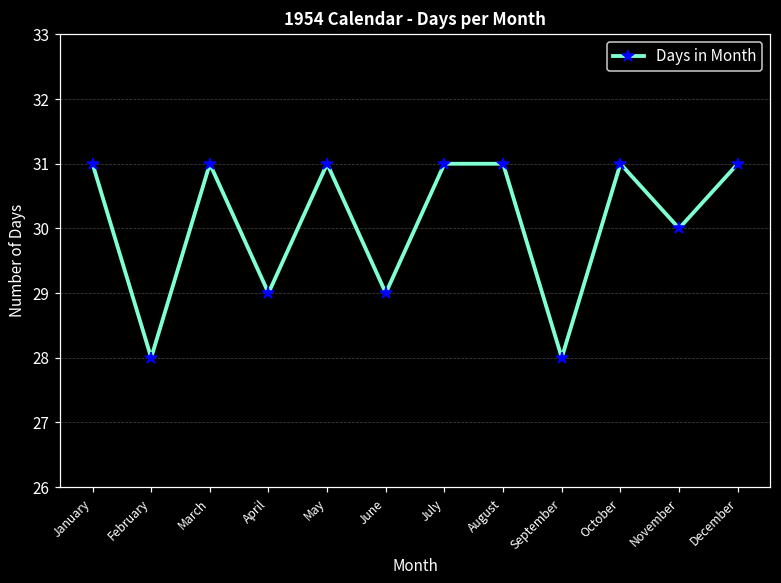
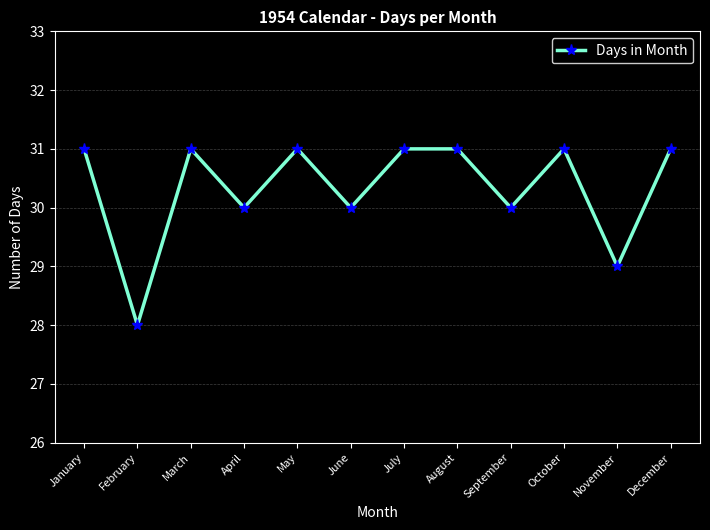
  {
    "January": 31,
    "February": 28,
    "March": 31,
-   "April": 29,
+   "April": 30,
    "May": 31,
-   "June": 29,
+   "June": 30,
    "July": 31,
    "August": 31,
-   "September": 28,
+   "September": 30,
    "October": 31,
-   "November": 30,
+   "November": 29,
    "December": 31
  }
